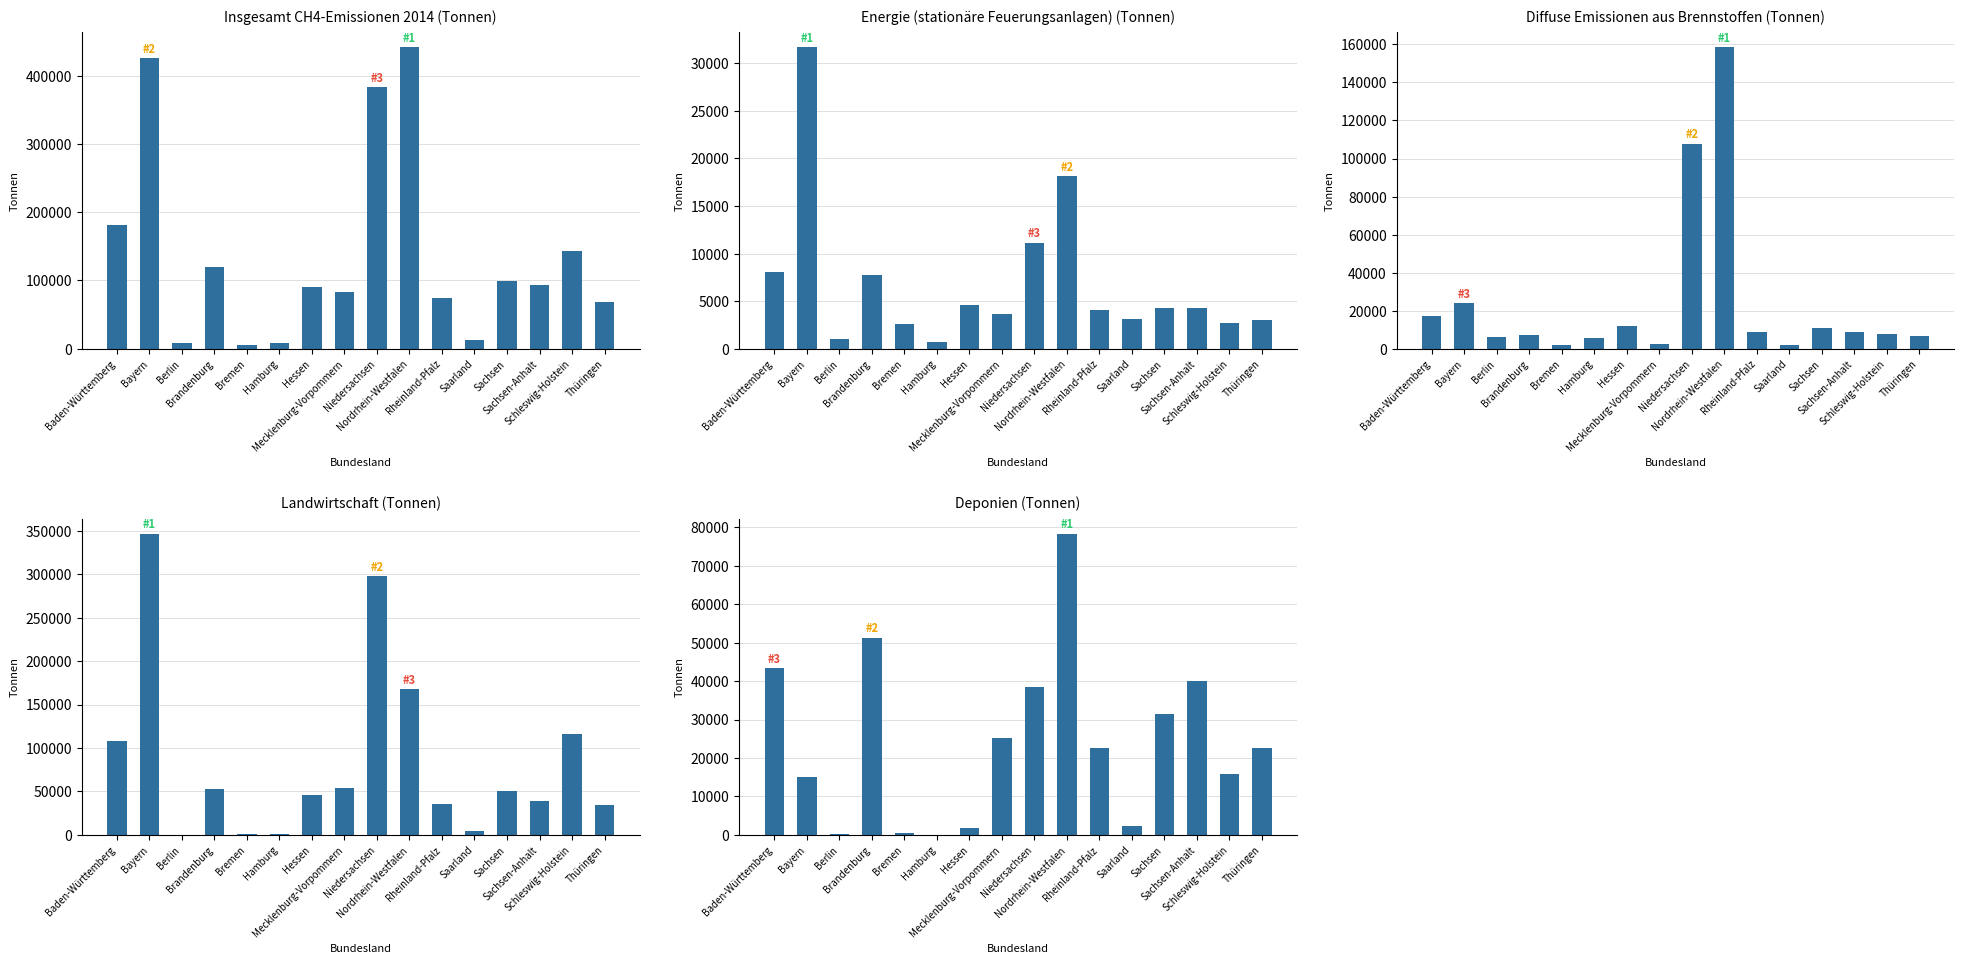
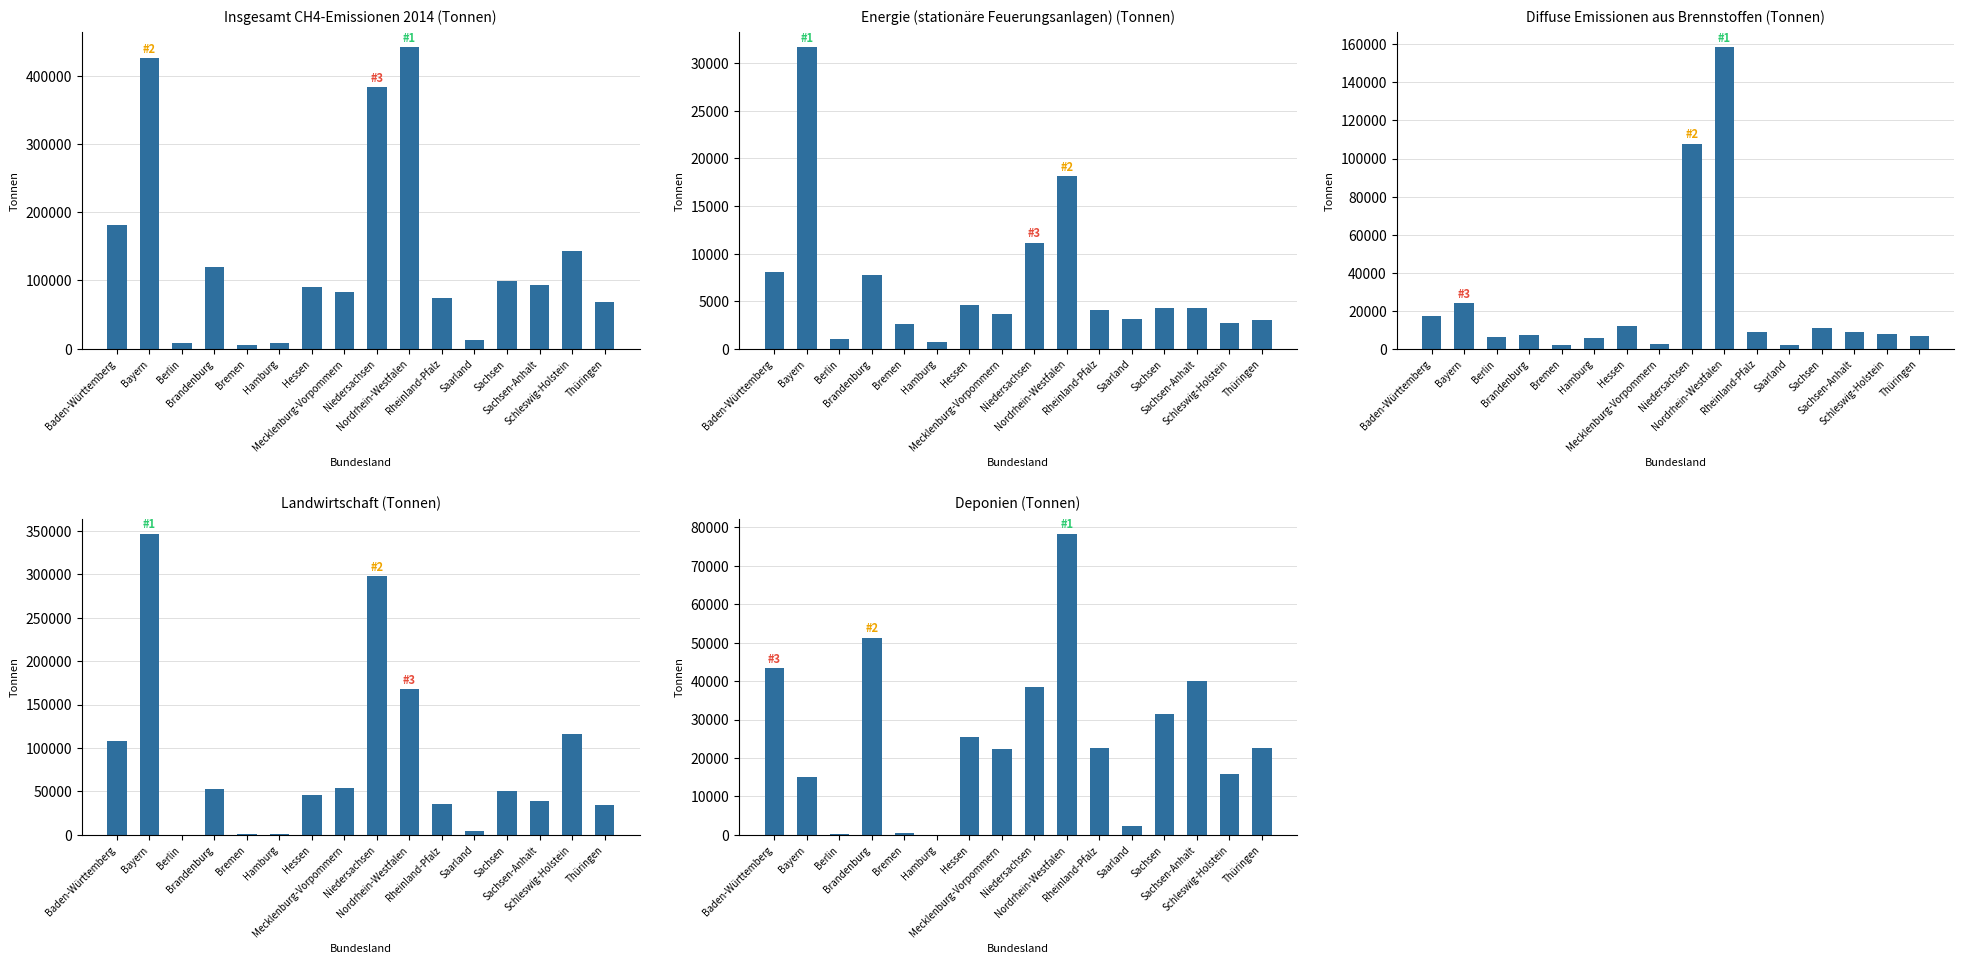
  {
    "Insgesamt CH4-Emissionen 2014 (Tonnen)": {
      "Baden-Württemberg": 180000,
      "Berlin": 10000,
      "Brandenburg": 120000,
      "Bremen": 0,
      "Hamburg": 10000,
      "Hessen": 90000,
      "Mecklenburg-Vorpommern": 80000,
      "Rheinland-Pfalz": 70000,
      "Saarland": 10000,
      "Sachsen": 100000,
      "Sachsen-Anhalt": 90000,
      "Schleswig-Holstein": 140000,
      "Thüringen": 70000
    },
    "Energie (stationäre Feuerungsanlagen) (Tonnen)": {
      "Baden-Württemberg": 8000,
      "Berlin": 1000,
      "Brandenburg": 8000,
      "Bremen": 3000,
      "Hamburg": 1000,
      "Hessen": 5000,
      "Mecklenburg-Vorpommern": 4000,
      "Rheinland-Pfalz": 4000,
      "Saarland": 3000,
      "Sachsen": 4000,
      "Sachsen-Anhalt": 4000,
      "Schleswig-Holstein": 3000,
      "Thüringen": 3000
    },
    "Diffuse Emissionen aus Brennstoffen (Tonnen)": {
      "Baden-Württemberg": 17000,
      "Berlin": 6000,
      "Brandenburg": 7000,
      "Bremen": 2000,
      "Hamburg": 6000,
      "Hessen": 12000,
      "Mecklenburg-Vorpommern": 2000,
      "Rheinland-Pfalz": 9000,
      "Saarland": 2000,
      "Sachsen": 11000,
      "Sachsen-Anhalt": 9000,
      "Schleswig-Holstein": 8000,
      "Thüringen": 7000
    },
    "Landwirtschaft (Tonnen)": {
      "Baden-Württemberg": 110000,
      "Brandenburg": 50000,
      "Hessen": 50000,
      "Mecklenburg-Vorpommern": 50000,
      "Rheinland-Pfalz": 40000,
      "Saarland": 0,
      "Sachsen": 50000,
      "Sachsen-Anhalt": 40000,
      "Schleswig-Holstein": 120000,
      "Thüringen": 30000
    },
    "Deponien (Tonnen)": {
      "Bayern": 15000,
-     "Hessen": 2000,
-     "Mecklenburg-Vorpommern": 25000,
+     "Hessen": 26000,
+     "Mecklenburg-Vorpommern": 22000,
      "Niedersachsen": 39000,
      "Rheinland-Pfalz": 23000,
      "Saarland": 2000,
      "Sachsen": 31000,
      "Sachsen-Anhalt": 40000,
      "Schleswig-Holstein": 16000,
      "Thüringen": 23000
    }
  }
